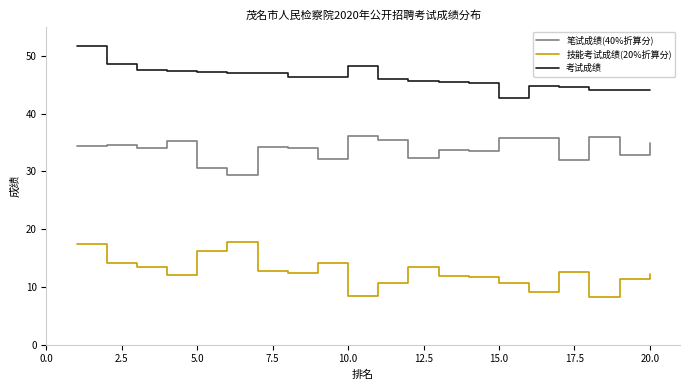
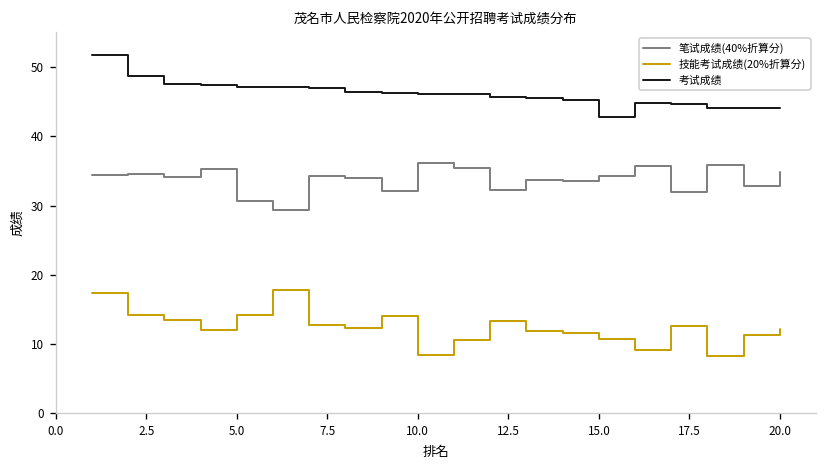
  {
    "笔试成绩(40%折算分)": {
      "5.0": 31,
      "10.0": 36,
-     "15.0": 36,
+     "15.0": 34,
      "20.0": 35
    },
    "技能考试成绩(20%折算分)": {
-     "5.0": 16,
+     "5.0": 14,
      "10.0": 8,
      "15.0": 11,
      "20.0": 12
    },
    "考试成绩": {
      "5.0": 47,
-     "10.0": 48,
+     "10.0": 46,
      "15.0": 43,
      "20.0": 44
    }
  }
